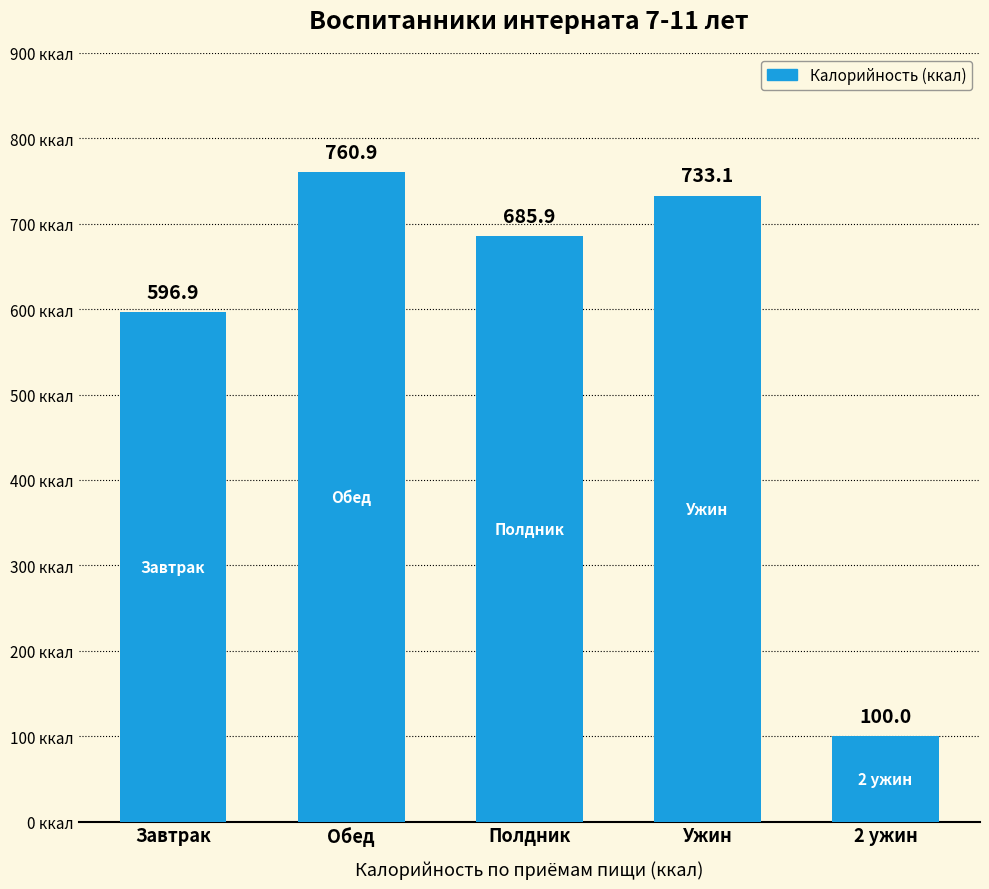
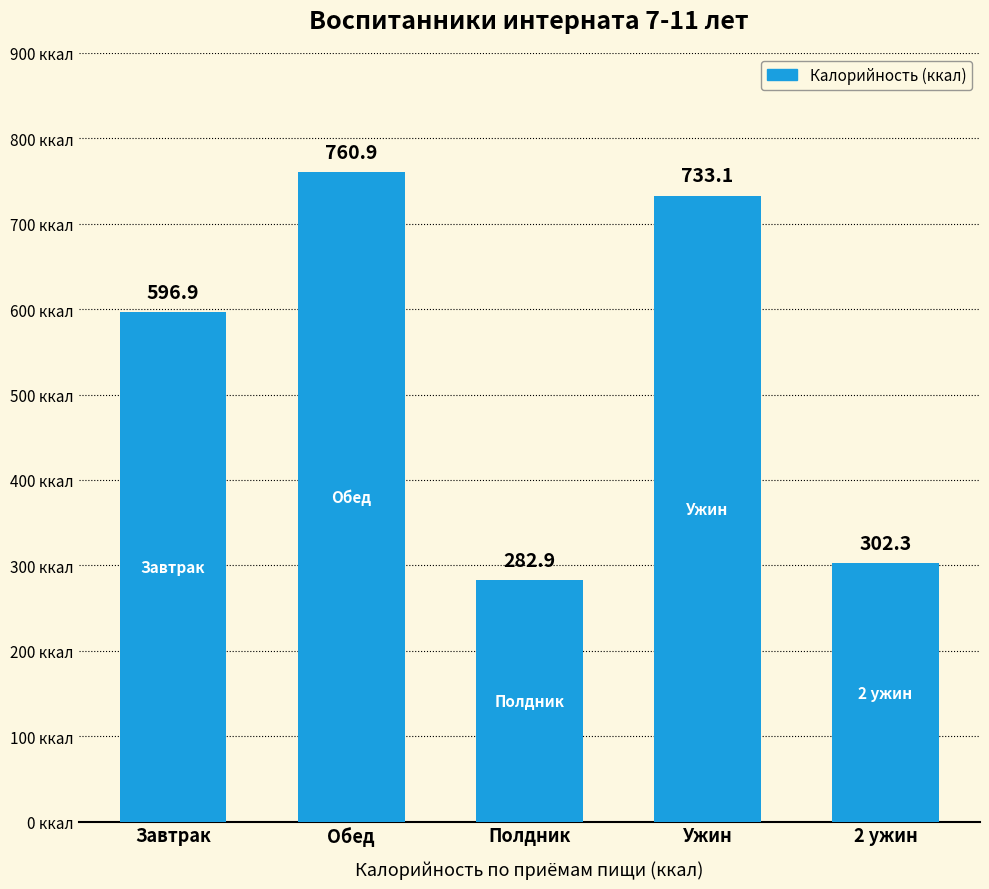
  {
    "Завтрак": 596.9,
    "Обед": 760.9,
-   "Полдник": 685.9,
+   "Полдник": 282.9,
    "Ужин": 733.1,
-   "2 ужин": 100.0
+   "2 ужин": 302.3
  }
